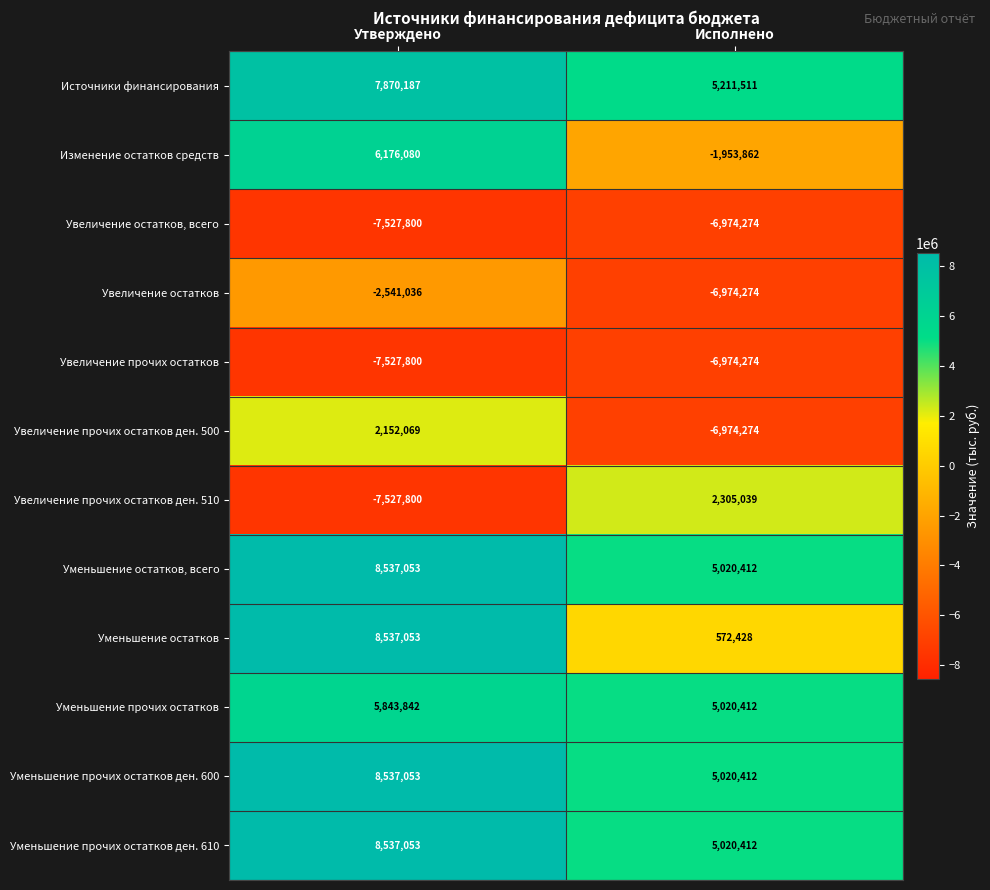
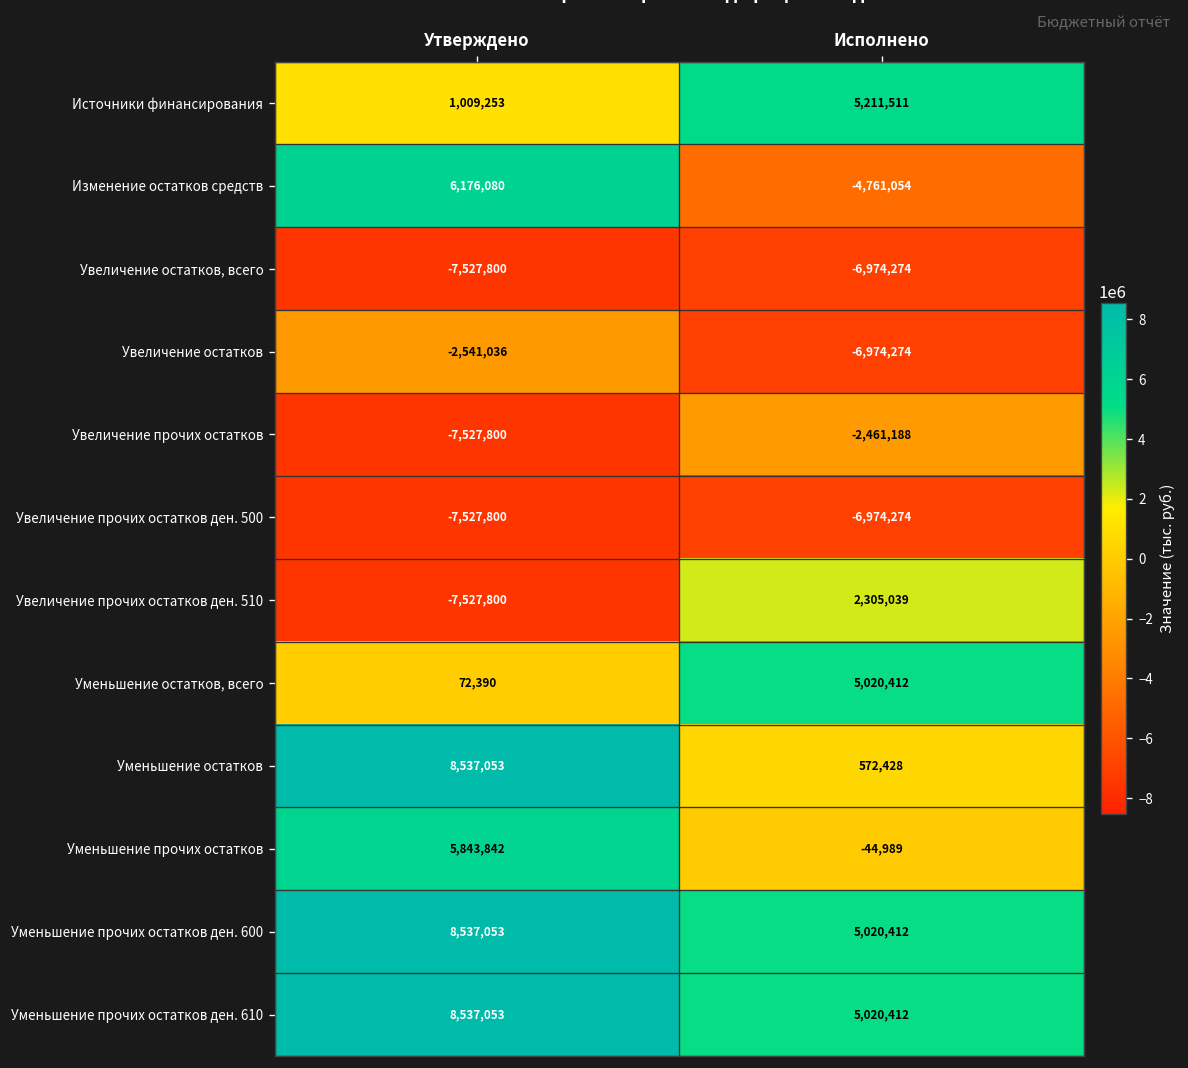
  {
    "Источники финансирования": {
-     "Утверждено": "7,870,187",
+     "Утверждено": "1,009,253",
      "Исполнено": "5,211,511"
    },
    "Изменение остатков средств": {
      "Утверждено": "6,176,080",
-     "Исполнено": "-1,953,862"
+     "Исполнено": "-4,761,054"
    },
    "Увеличение остатков, всего": {
      "Утверждено": "-7,527,800",
      "Исполнено": "-6,974,274"
    },
    "Увеличение остатков": {
      "Утверждено": "-2,541,036",
      "Исполнено": "-6,974,274"
    },
    "Увеличение прочих остатков": {
      "Утверждено": "-7,527,800",
-     "Исполнено": "-6,974,274"
+     "Исполнено": "-2,461,188"
    },
    "Увеличение прочих остатков ден. 500": {
-     "Утверждено": "2,152,069",
+     "Утверждено": "-7,527,800",
      "Исполнено": "-6,974,274"
    },
    "Увеличение прочих остатков ден. 510": {
      "Утверждено": "-7,527,800",
      "Исполнено": "2,305,039"
    },
    "Уменьшение остатков, всего": {
-     "Утверждено": "8,537,053",
+     "Утверждено": "72,390",
      "Исполнено": "5,020,412"
    },
    "Уменьшение остатков": {
      "Утверждено": "8,537,053",
      "Исполнено": "572,428"
    },
    "Уменьшение прочих остатков": {
      "Утверждено": "5,843,842",
-     "Исполнено": "5,020,412"
+     "Исполнено": "-44,989"
    },
    "Уменьшение прочих остатков ден. 600": {
      "Утверждено": "8,537,053",
      "Исполнено": "5,020,412"
    },
    "Уменьшение прочих остатков ден. 610": {
      "Утверждено": "8,537,053",
      "Исполнено": "5,020,412"
    }
  }
